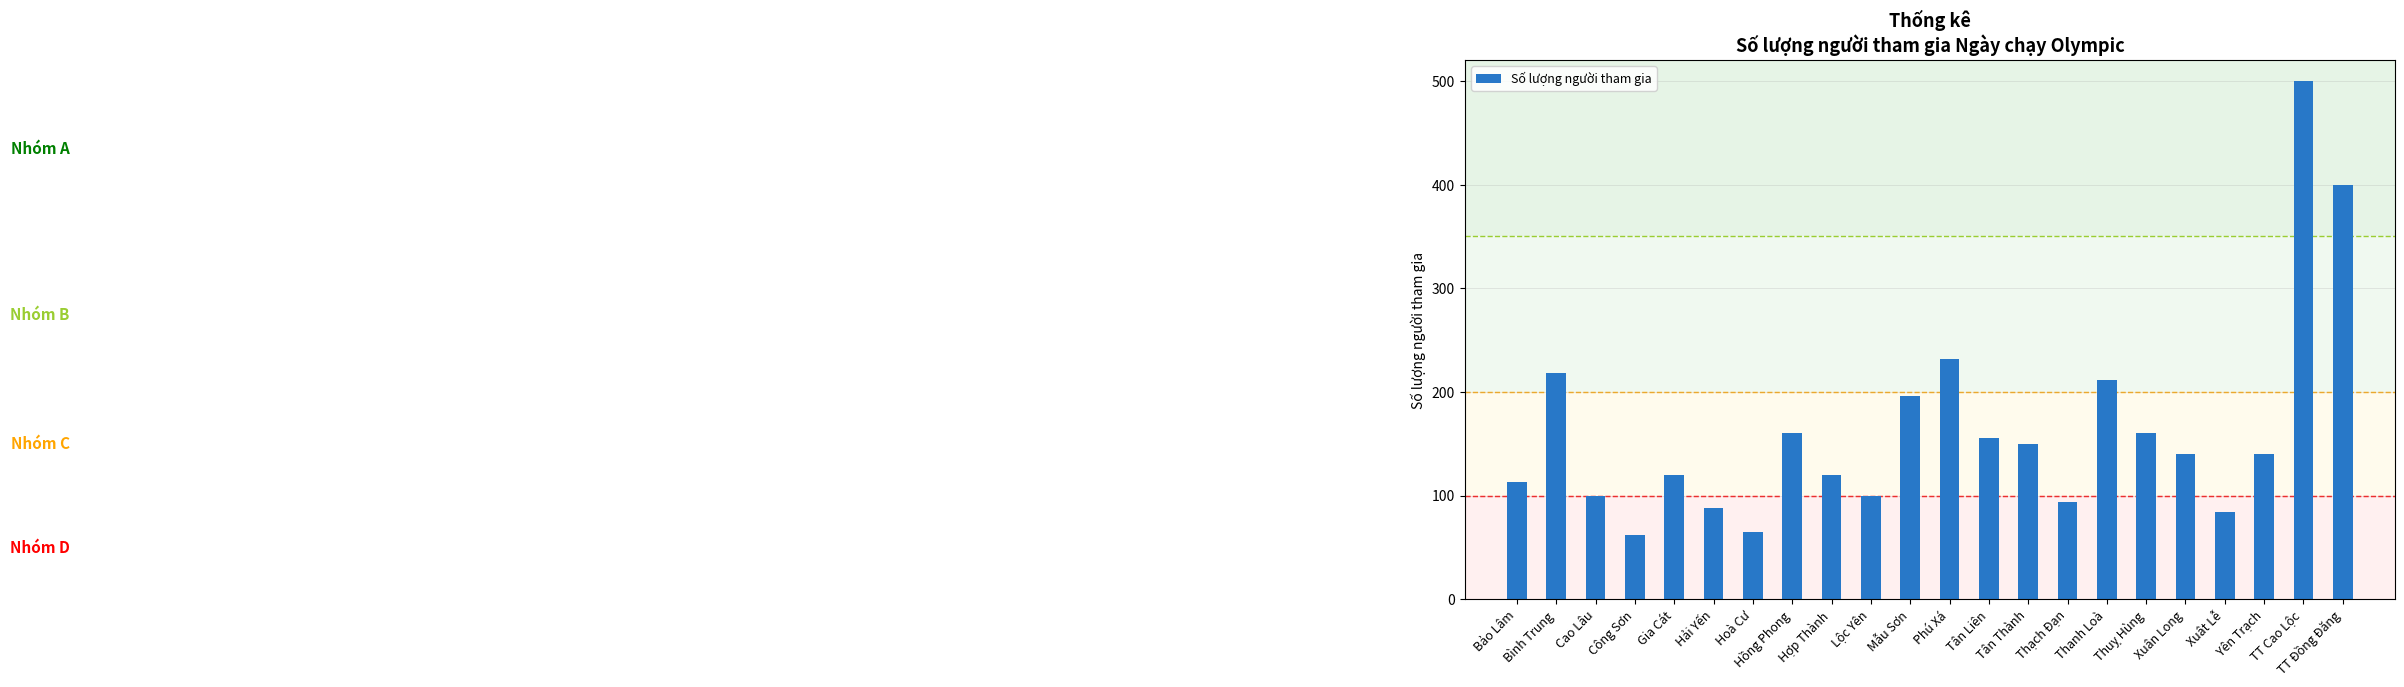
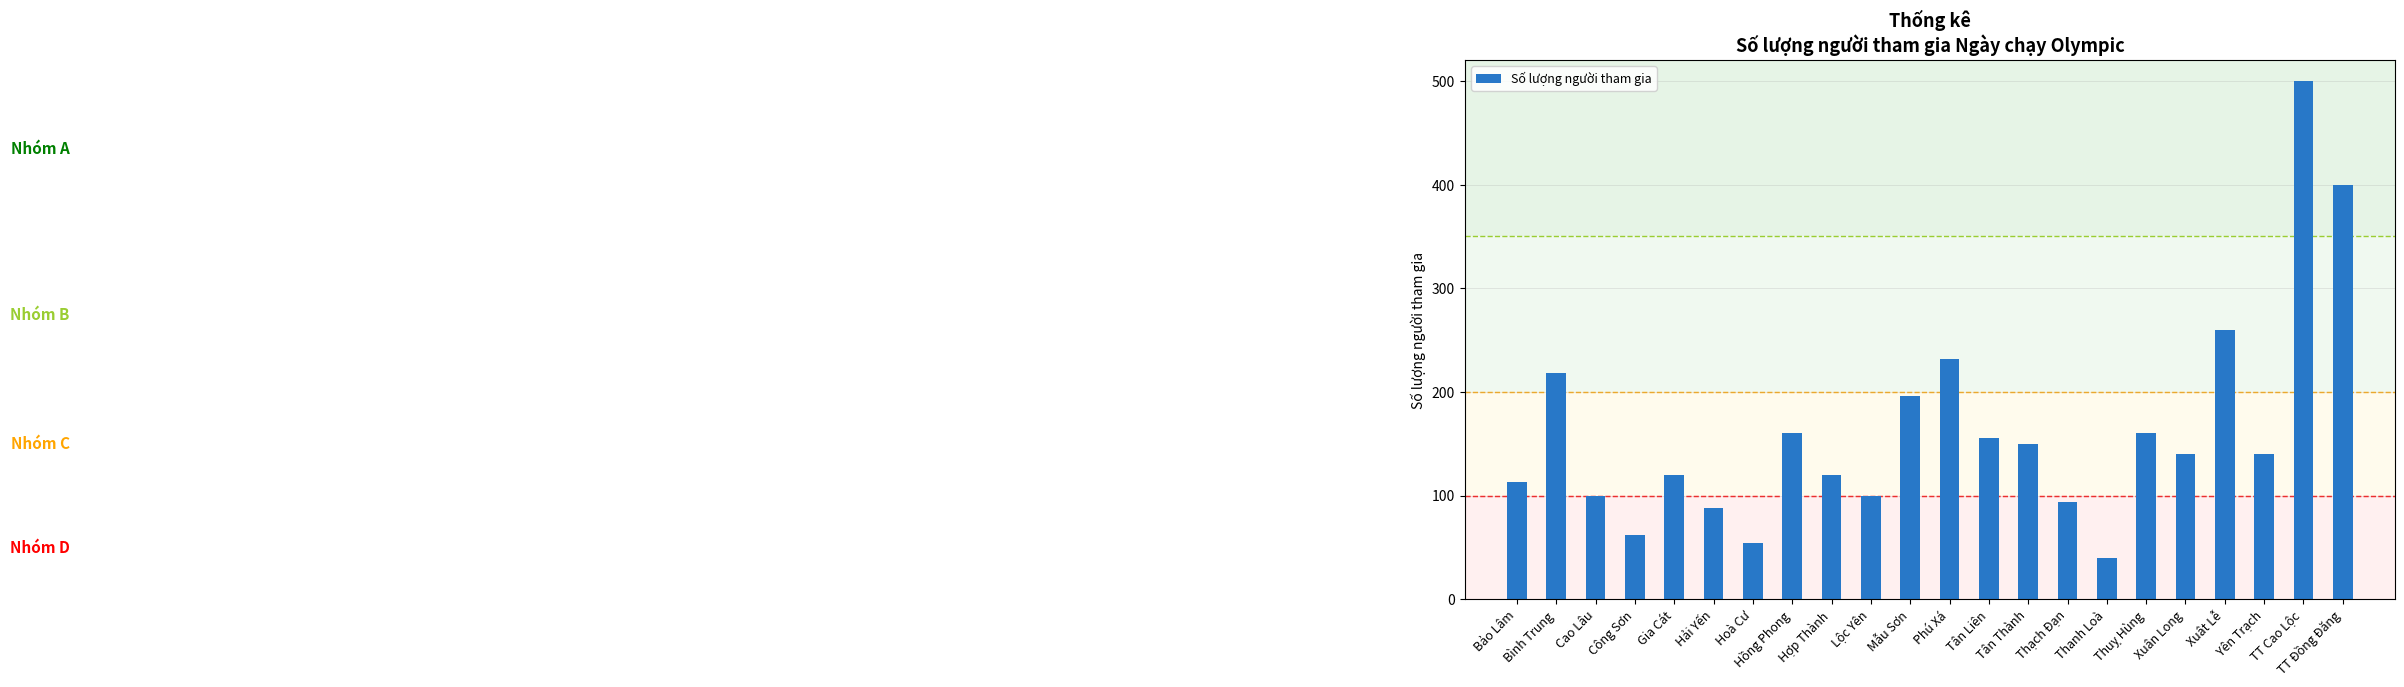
  {
    "Bảo Lâm": 113,
    "Bình Trung": 218,
    "Cao Lâu": 100,
    "Công Sơn": 62,
    "Gia Cát": 120,
    "Hải Yến": 88,
-   "Hoà Cư": 65,
+   "Hoà Cư": 54,
    "Hồng Phong": 160,
    "Hợp Thành": 120,
    "Lộc Yên": 100,
    "Mẫu Sơn": 196,
    "Phú Xá": 232,
    "Tân Liên": 156,
    "Tân Thành": 150,
    "Thạch Đạn": 94,
-   "Thanh Loà": 211,
+   "Thanh Loà": 40,
    "Thuỵ Hùng": 160,
    "Xuân Long": 140,
-   "Xuât Lễ": 84,
+   "Xuât Lễ": 260,
    "Yên Trạch": 140,
    "TT Cao Lộc": 500,
    "TT Đồng Đăng": 400
  }
